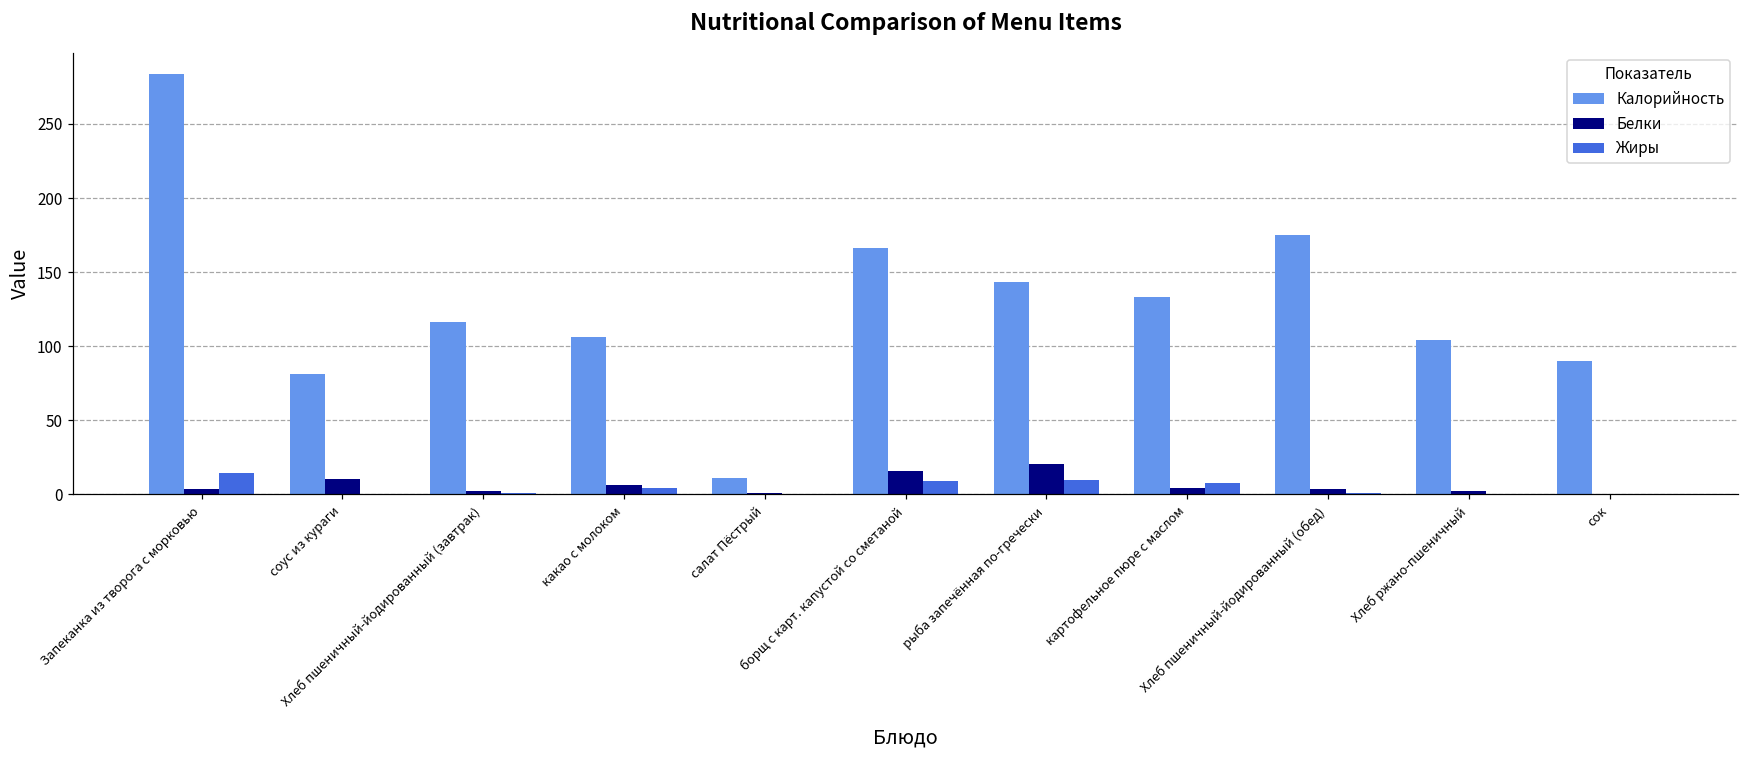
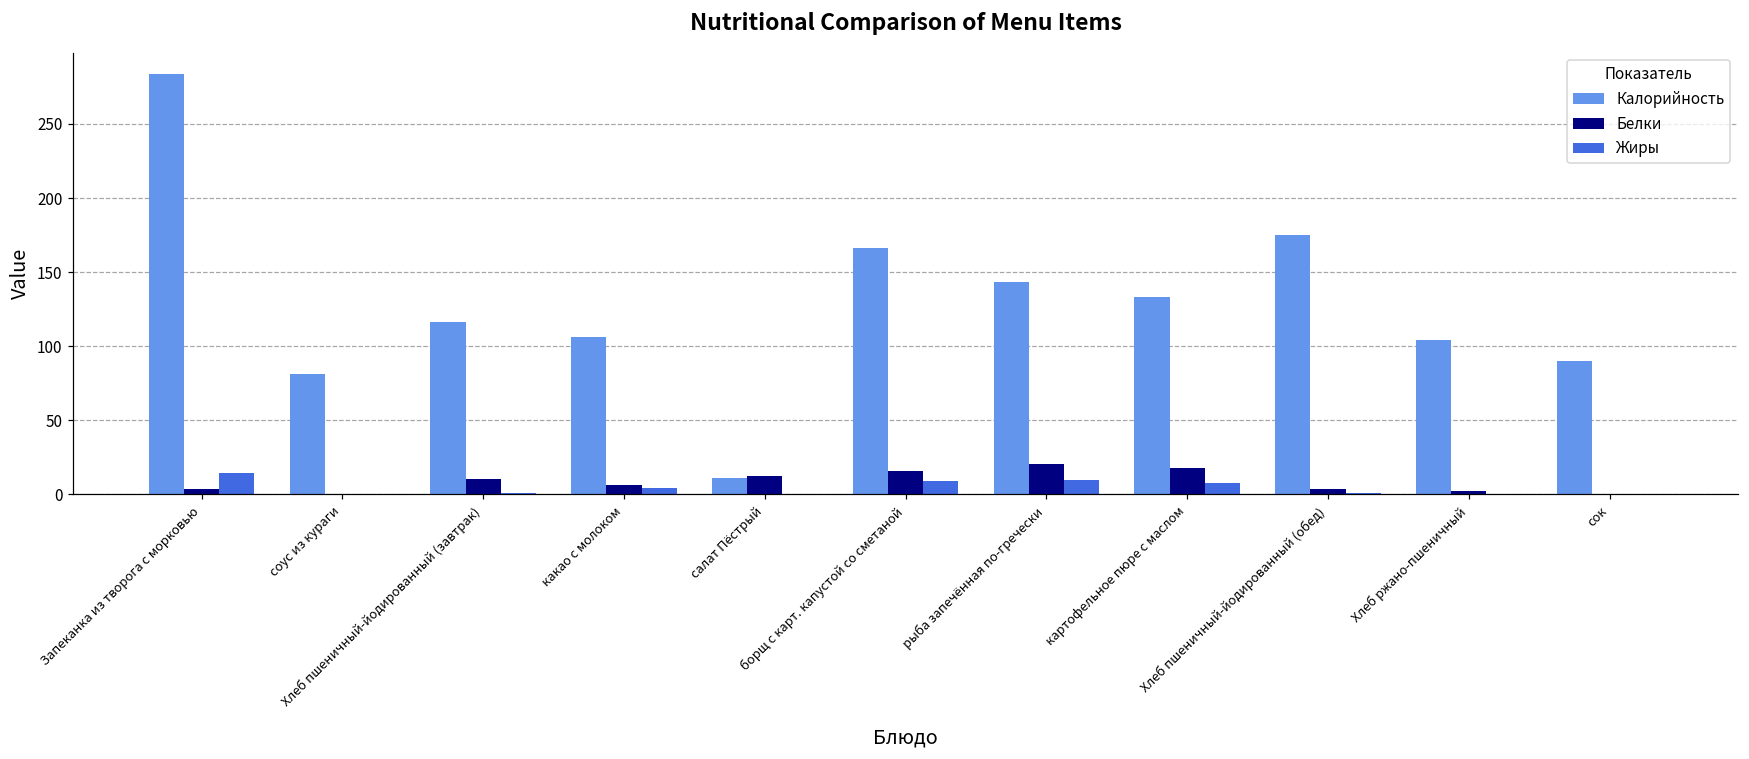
  {
    "Белки": {
      "Запеканка из творога с морковью": 3,
-     "соус из кураги": 10,
-     "Хлеб пшеничный-йодированный (завтрак)": 2,
+     "соус из кураги": 0,
+     "Хлеб пшеничный-йодированный (завтрак)": 11,
      "какао с молоком": 6,
-     "салат Пёстрый": 1,
+     "салат Пёстрый": 12,
      "борщ с карт. капустой со сметаной": 16,
      "рыба запечённая по-гречески": 20,
-     "картофельное пюре с маслом": 4,
+     "картофельное пюре с маслом": 18,
      "Хлеб пшеничный-йодированный (обед)": 3,
      "Хлеб ржано-пшеничный": 3,
      "сок": 0
    }
  }
